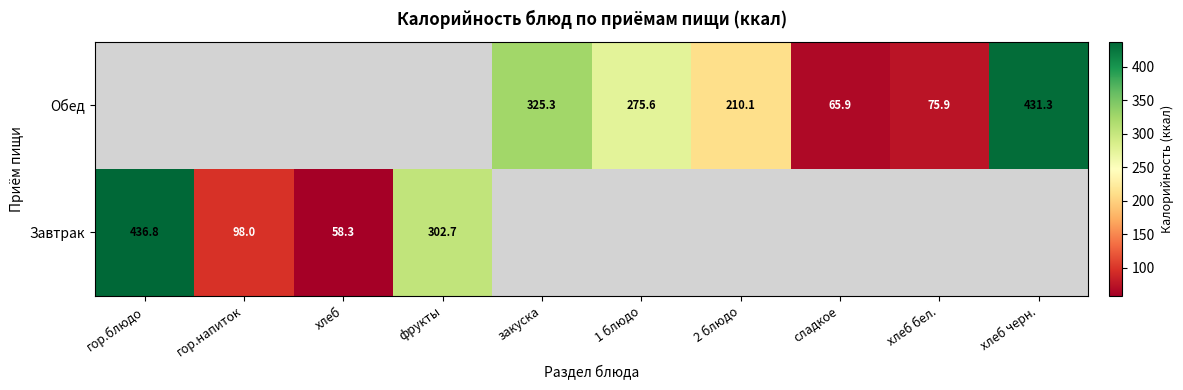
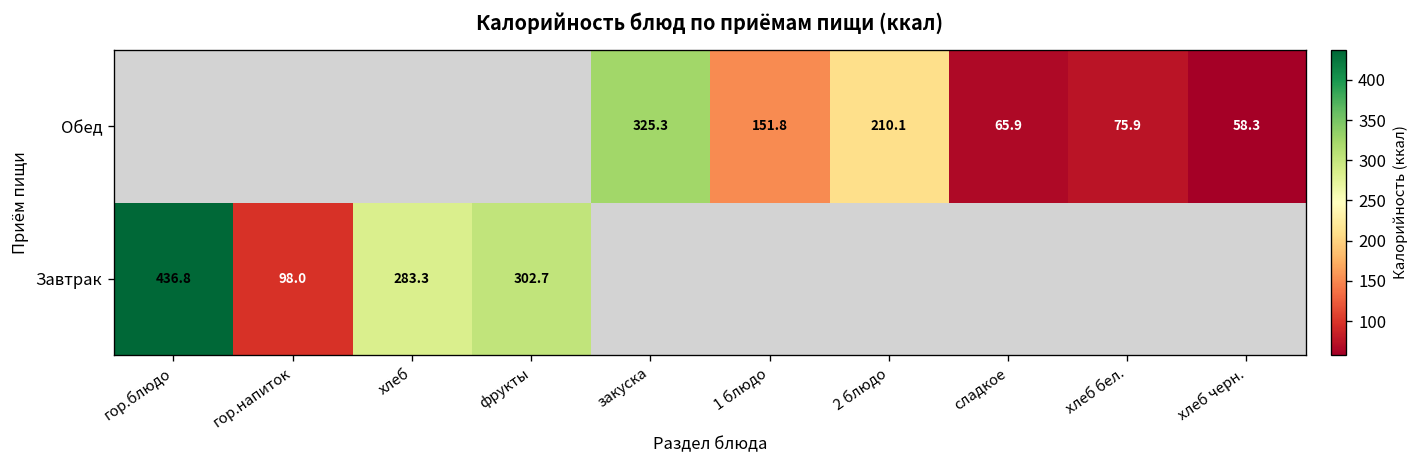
  {
    "Обед": {
      "закуска": 325.3,
-     "1 блюдо": 275.6,
+     "1 блюдо": 151.8,
      "2 блюдо": 210.1,
      "сладкое": 65.9,
      "хлеб бел.": 75.9,
-     "хлеб черн.": 431.3
+     "хлеб черн.": 58.3
    },
    "Завтрак": {
      "гор.блюдо": 436.8,
      "гор.напиток": 98.0,
-     "хлеб": 58.3,
+     "хлеб": 283.3,
      "фрукты": 302.7
    }
  }
